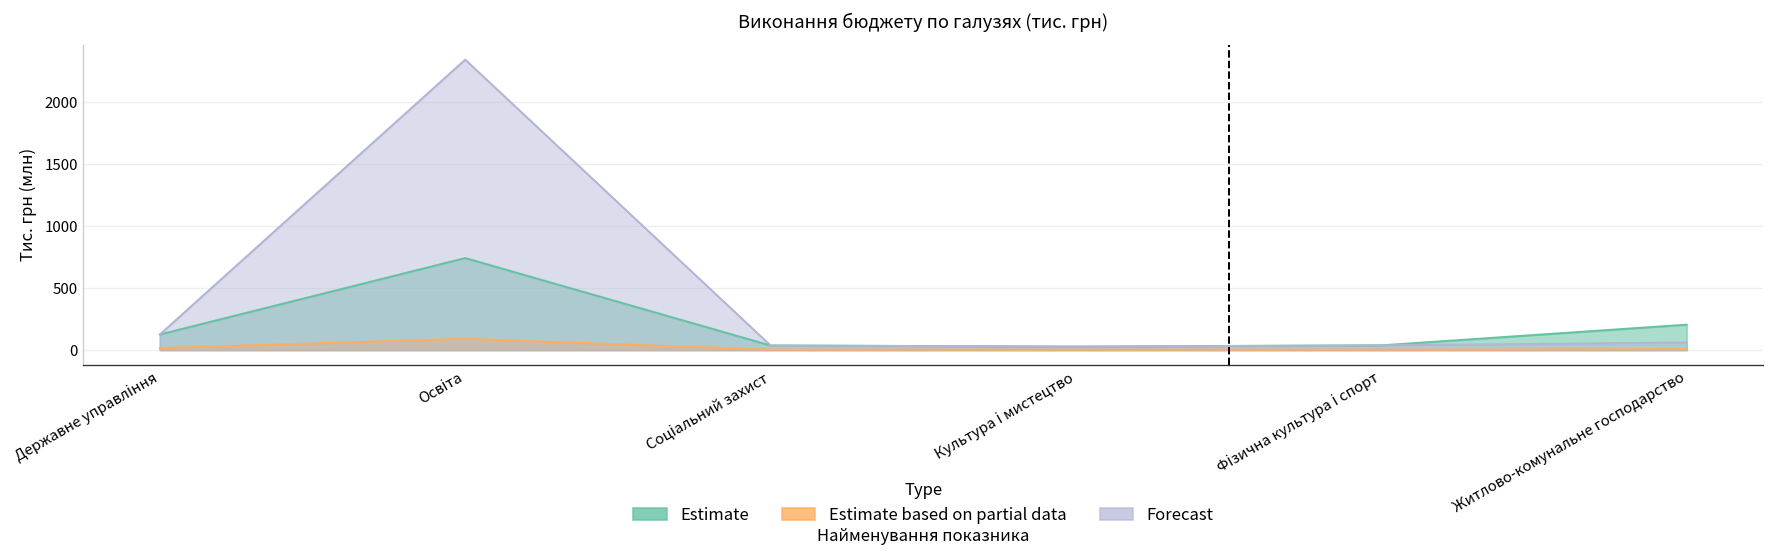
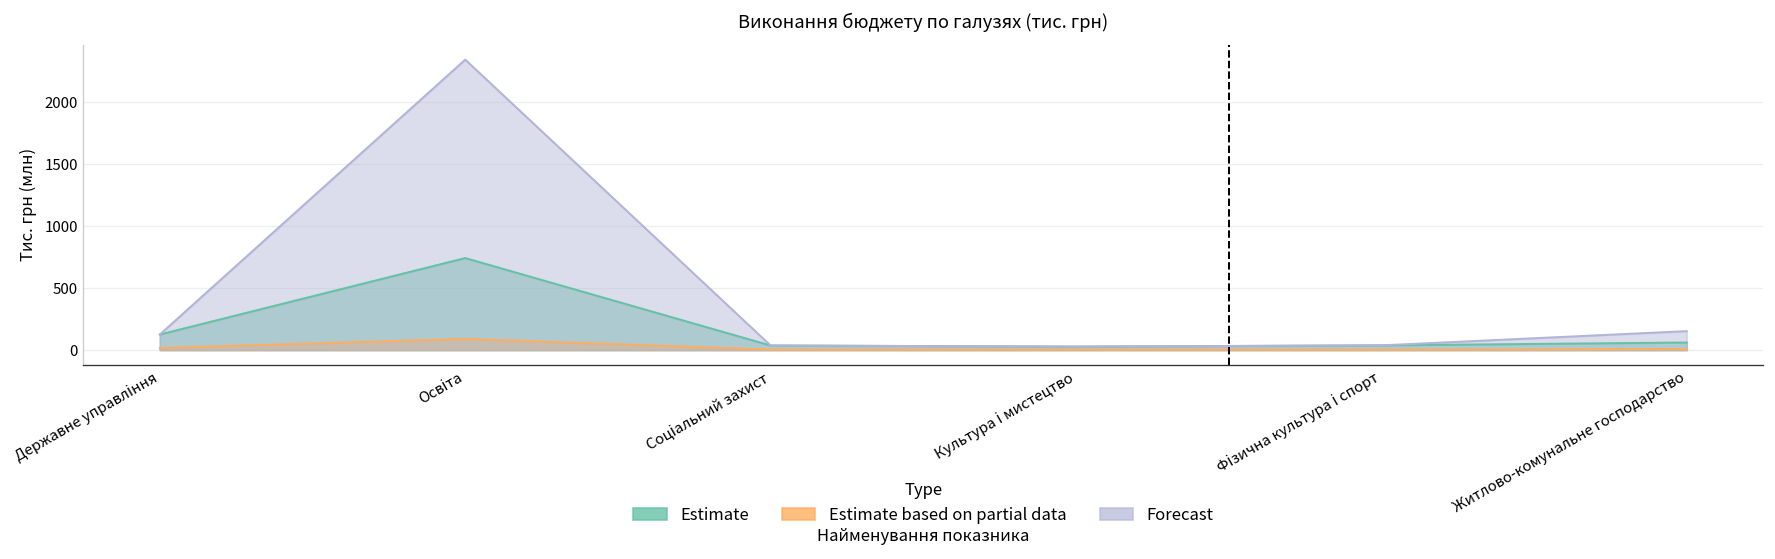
  {
    "Estimate": {
      "Освіта": 740,
-     "Житлово-комунальне господарство": 200
+     "Житлово-комунальне господарство": 60
    },
    "Estimate based on partial data": {
      "Державне управління": 20,
      "Освіта": 90,
      "Соціальний захист": 0,
      "Фізична культура і спорт": 0,
      "Житлово-комунальне господарство": 10
    },
    "Forecast": {
      "Освіта": 2340,
-     "Житлово-комунальне господарство": 60
+     "Житлово-комунальне господарство": 150
    }
  }
